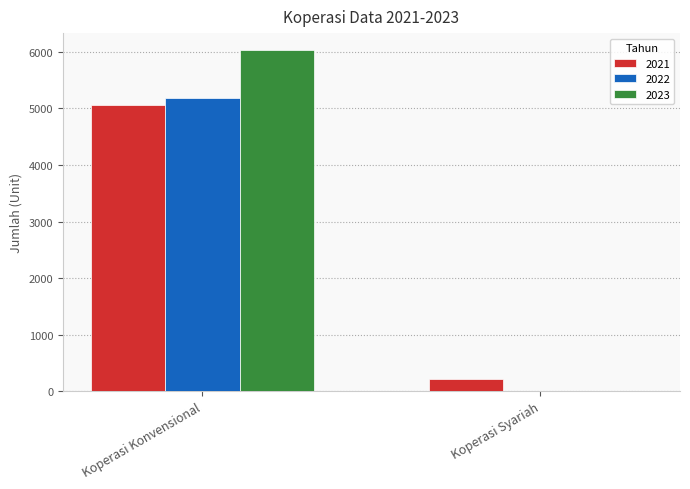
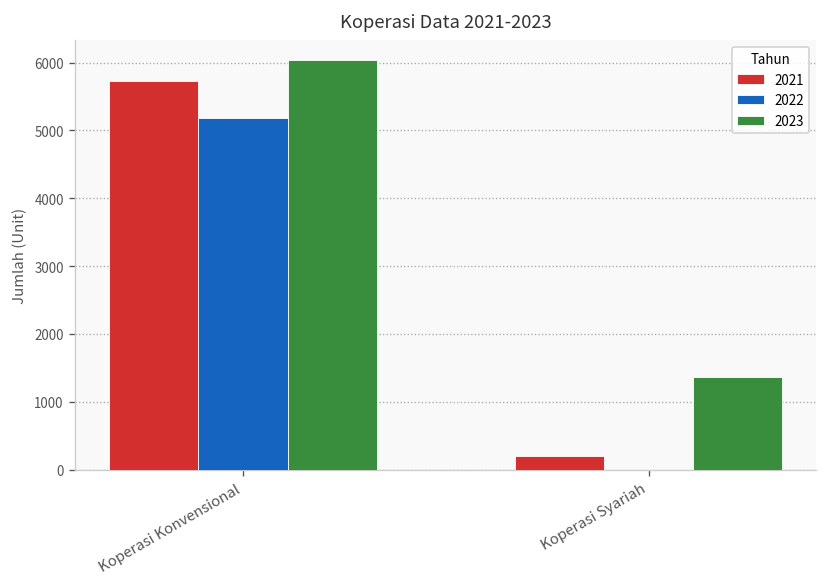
  {
    "2021": {
-     "Koperasi Konvensional": 5100,
+     "Koperasi Konvensional": 5700,
      "Koperasi Syariah": 200
    },
    "2022": {
      "Koperasi Konvensional": 5200
    },
    "2023": {
      "Koperasi Konvensional": 6000,
-     "Koperasi Syariah": 0
+     "Koperasi Syariah": 1400
    }
  }
